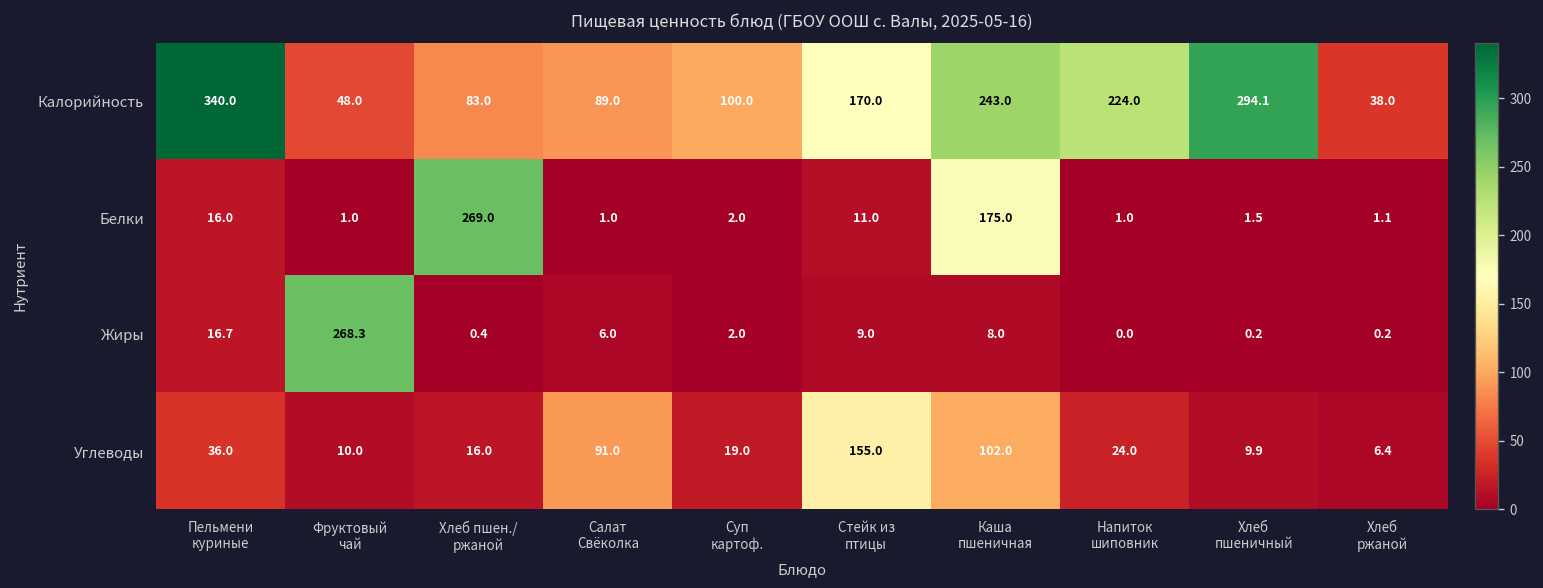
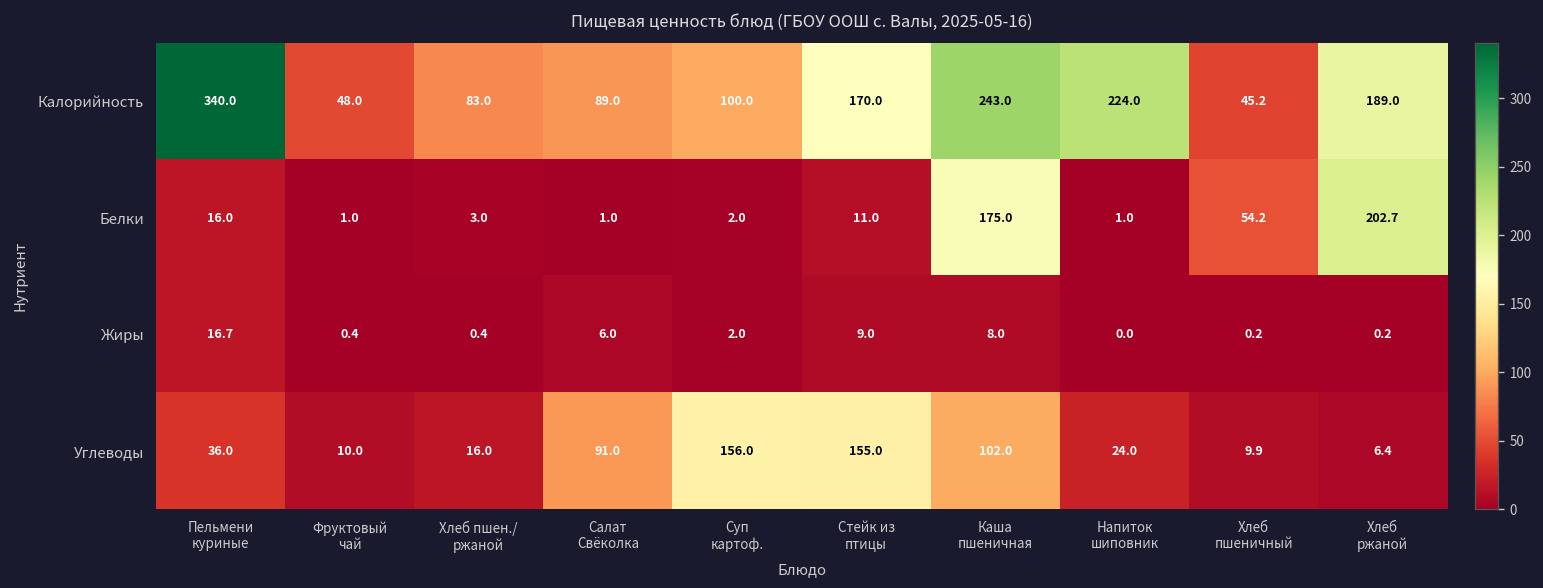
  {
    "Калорийность": {
      "Пельмени куриные": 340.0,
      "Фруктовый чай": 48.0,
      "Хлеб пшен./ ржаной": 83.0,
      "Салат Свёколка": 89.0,
      "Суп картоф.": 100.0,
      "Стейк из птицы": 170.0,
      "Каша пшеничная": 243.0,
      "Напиток шиповник": 224.0,
-     "Хлеб пшеничный": 294.1,
-     "Хлеб ржаной": 38.0
+     "Хлеб пшеничный": 45.2,
+     "Хлеб ржаной": 189.0
    },
    "Белки": {
      "Пельмени куриные": 16.0,
      "Фруктовый чай": 1.0,
-     "Хлеб пшен./ ржаной": 269.0,
+     "Хлеб пшен./ ржаной": 3.0,
      "Салат Свёколка": 1.0,
      "Суп картоф.": 2.0,
      "Стейк из птицы": 11.0,
      "Каша пшеничная": 175.0,
      "Напиток шиповник": 1.0,
-     "Хлеб пшеничный": 1.5,
-     "Хлеб ржаной": 1.1
+     "Хлеб пшеничный": 54.2,
+     "Хлеб ржаной": 202.7
    },
    "Жиры": {
      "Пельмени куриные": 16.7,
-     "Фруктовый чай": 268.3,
+     "Фруктовый чай": 0.4,
      "Хлеб пшен./ ржаной": 0.4,
      "Салат Свёколка": 6.0,
      "Суп картоф.": 2.0,
      "Стейк из птицы": 9.0,
      "Каша пшеничная": 8.0,
      "Напиток шиповник": 0.0,
      "Хлеб пшеничный": 0.2,
      "Хлеб ржаной": 0.2
    },
    "Углеводы": {
      "Пельмени куриные": 36.0,
      "Фруктовый чай": 10.0,
      "Хлеб пшен./ ржаной": 16.0,
      "Салат Свёколка": 91.0,
-     "Суп картоф.": 19.0,
+     "Суп картоф.": 156.0,
      "Стейк из птицы": 155.0,
      "Каша пшеничная": 102.0,
      "Напиток шиповник": 24.0,
      "Хлеб пшеничный": 9.9,
      "Хлеб ржаной": 6.4
    }
  }
